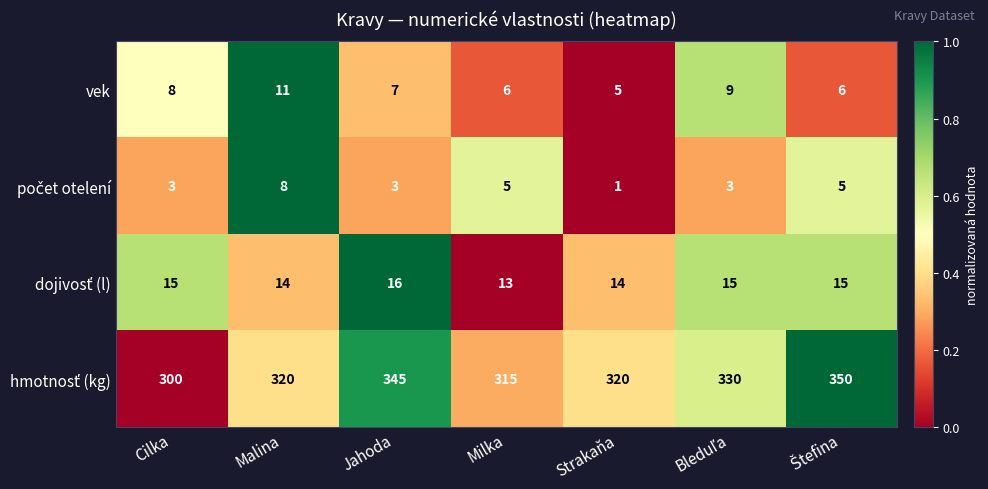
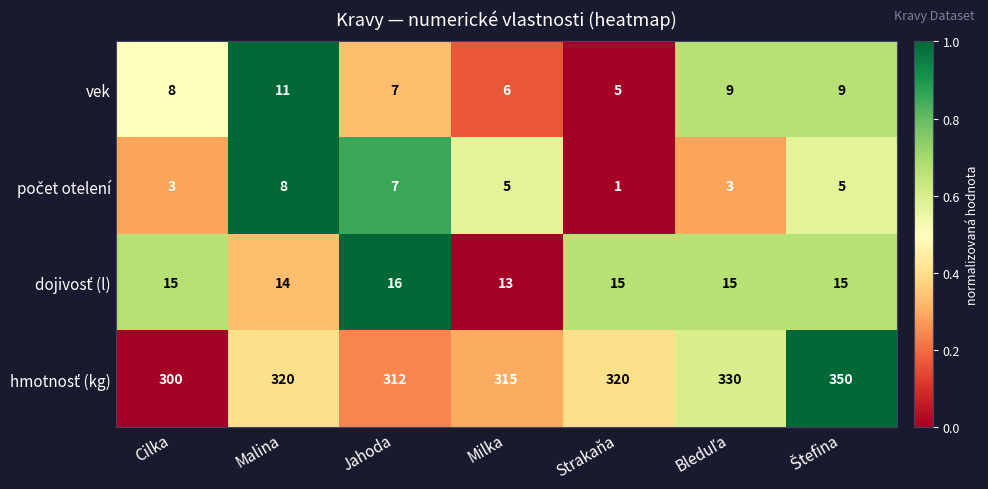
  {
    "vek": {
      "Cilka": 8,
      "Malina": 11,
      "Jahoda": 7,
      "Milka": 6,
      "Strakaňa": 5,
      "Bleduľa": 9,
-     "Štefina": 6
+     "Štefina": 9
    },
    "počet otelení": {
      "Cilka": 3,
      "Malina": 8,
-     "Jahoda": 3,
+     "Jahoda": 7,
      "Milka": 5,
      "Strakaňa": 1,
      "Bleduľa": 3,
      "Štefina": 5
    },
    "dojivosť (l)": {
      "Cilka": 15,
      "Malina": 14,
      "Jahoda": 16,
      "Milka": 13,
-     "Strakaňa": 14,
+     "Strakaňa": 15,
      "Bleduľa": 15,
      "Štefina": 15
    },
    "hmotnosť (kg)": {
      "Cilka": 300,
      "Malina": 320,
-     "Jahoda": 345,
+     "Jahoda": 312,
      "Milka": 315,
      "Strakaňa": 320,
      "Bleduľa": 330,
      "Štefina": 350
    }
  }
